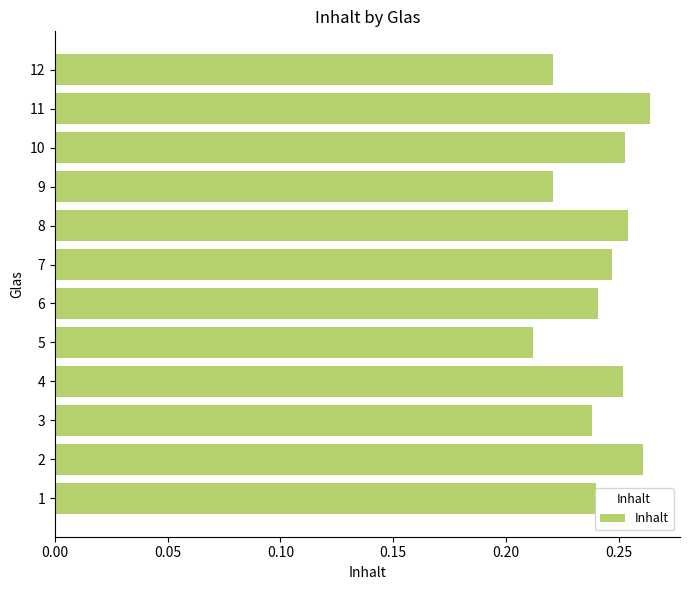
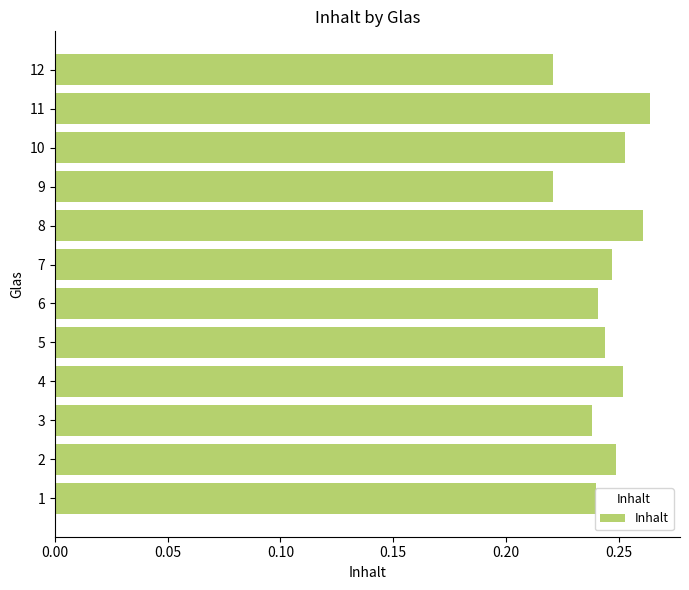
  {
    "12": 0.221,
    "11": 0.264,
    "10": 0.253,
    "9": 0.221,
-   "8": 0.254,
+   "8": 0.261,
    "7": 0.247,
    "6": 0.241,
-   "5": 0.212,
+   "5": 0.244,
    "4": 0.252,
    "3": 0.238,
-   "2": 0.261
+   "2": 0.249
  }
